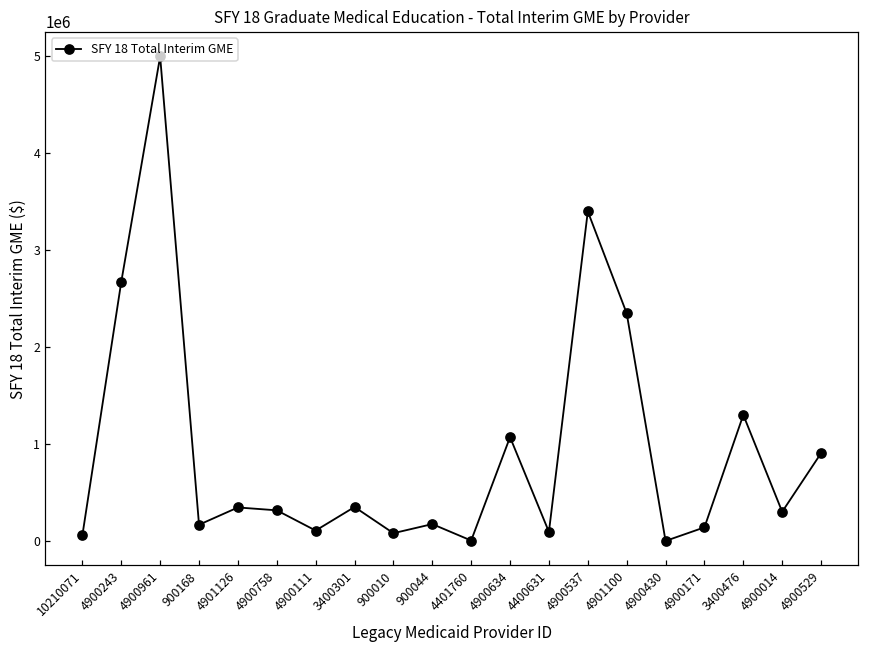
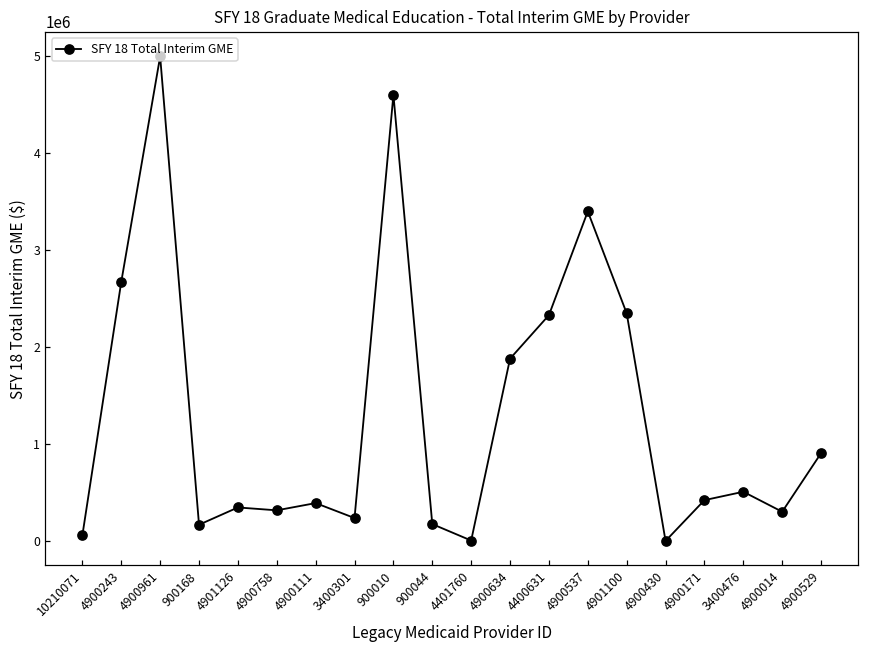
  {
    "10210071": 100000,
    "4900243": 2700000,
    "900168": 200000,
    "4901126": 300000,
    "4900758": 300000,
-   "4900111": 100000,
-   "3400301": 400000,
-   "900010": 100000,
+   "4900111": 400000,
+   "3400301": 200000,
+   "900010": 4600000,
    "900044": 200000,
    "4401760": 0,
-   "4900634": 1100000,
-   "4400631": 100000,
+   "4900634": 1900000,
+   "4400631": 2300000,
    "4900537": 3400000,
    "4901100": 2300000,
    "4900430": 0,
-   "4900171": 100000,
-   "3400476": 1300000,
+   "4900171": 400000,
+   "3400476": 500000,
    "4900014": 300000,
    "4900529": 900000
  }
